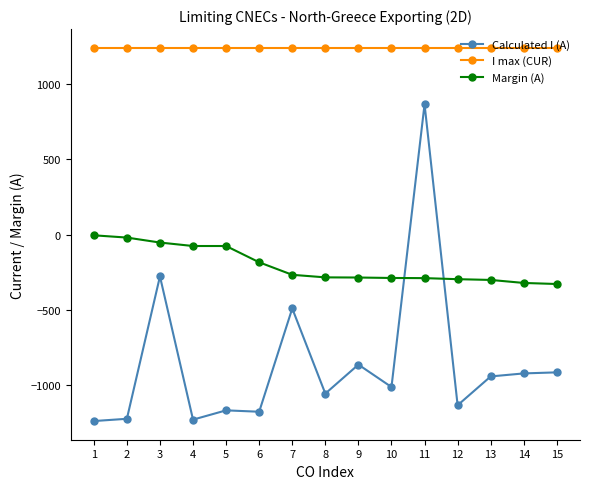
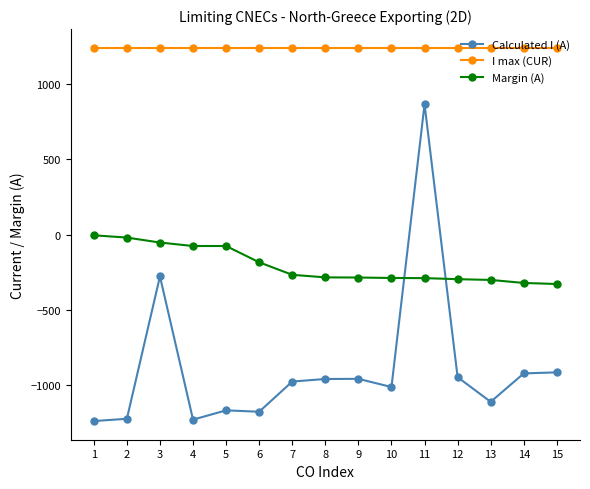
  {
    "Calculated I (A)": {
      "1": -1240,
      "2": -1220,
      "3": -280,
      "4": -1230,
      "5": -1170,
      "6": -1170,
-     "7": -490,
-     "8": -1050,
-     "9": -860,
+     "7": -970,
+     "8": -960,
+     "9": -960,
      "10": -1010,
      "11": 870,
-     "12": -1130,
-     "13": -940,
+     "12": -950,
+     "13": -1110,
      "14": -920,
      "15": -910
    },
    "I max (CUR)": {
      "1": 1240,
      "2": 1240,
      "3": 1240,
      "4": 1240,
      "5": 1240,
      "6": 1240,
      "7": 1240,
      "8": 1240,
      "9": 1240,
      "10": 1240,
      "11": 1240,
      "12": 1240,
      "13": 1240,
      "14": 1240,
      "15": 1240
    },
    "Margin (A)": {
      "1": 0,
      "2": -20,
      "3": -50,
      "4": -80,
      "5": -80,
      "6": -180,
      "7": -270,
      "8": -280,
      "9": -280,
      "10": -290,
      "11": -290,
      "12": -300,
      "13": -300,
      "14": -320,
      "15": -330
    }
  }
